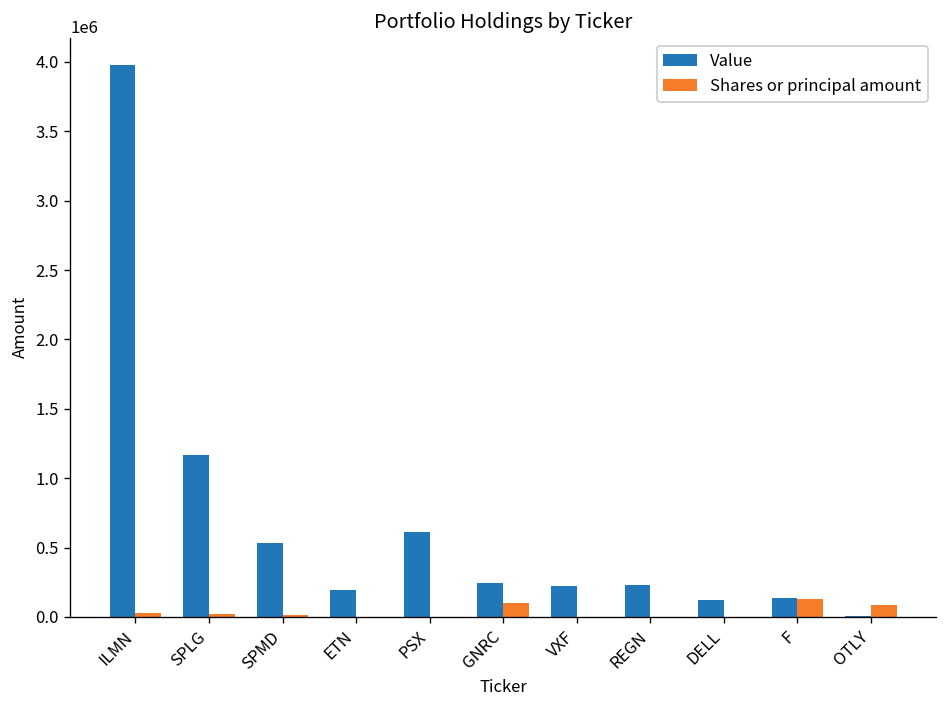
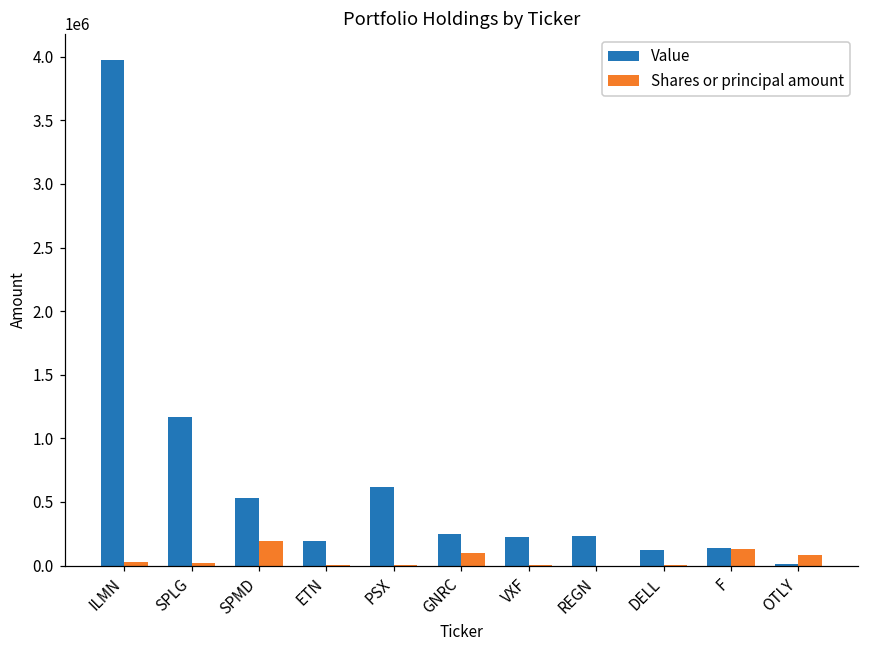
  {
    "Value": {
      "ILMN": 3980000,
      "SPLG": 1170000,
      "SPMD": 530000,
      "ETN": 200000,
      "PSX": 610000,
      "GNRC": 240000,
      "VXF": 220000,
      "REGN": 230000,
      "DELL": 120000,
      "F": 130000
    },
    "Shares or principal amount": {
      "ILMN": 30000,
      "SPLG": 20000,
-     "SPMD": 10000,
+     "SPMD": 190000,
      "GNRC": 100000,
      "F": 130000,
      "OTLY": 80000
    }
  }
